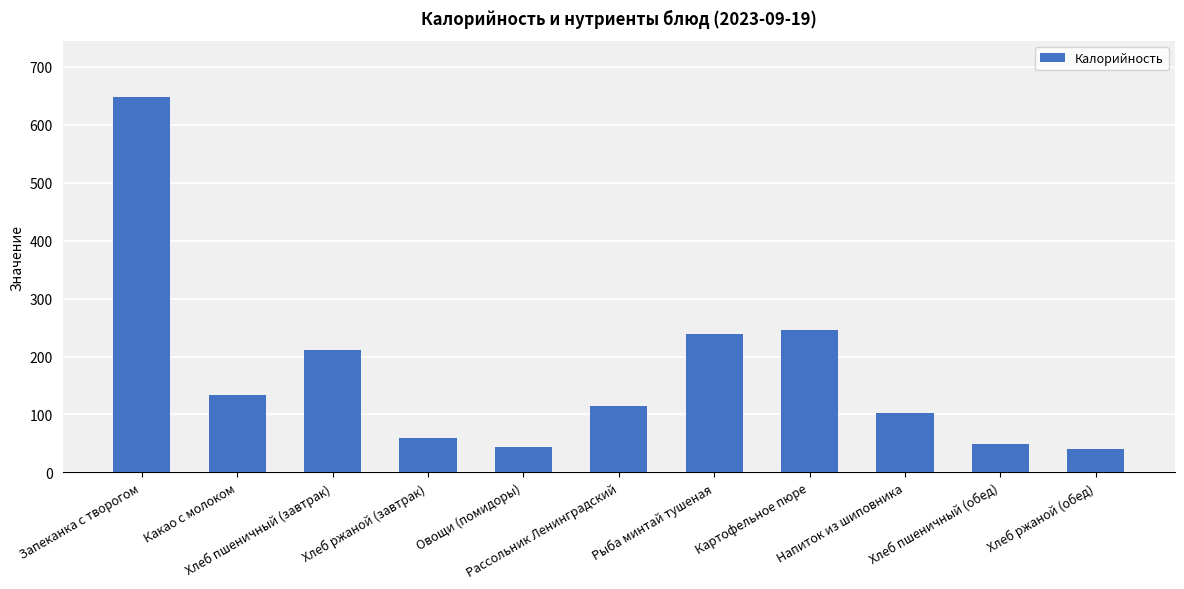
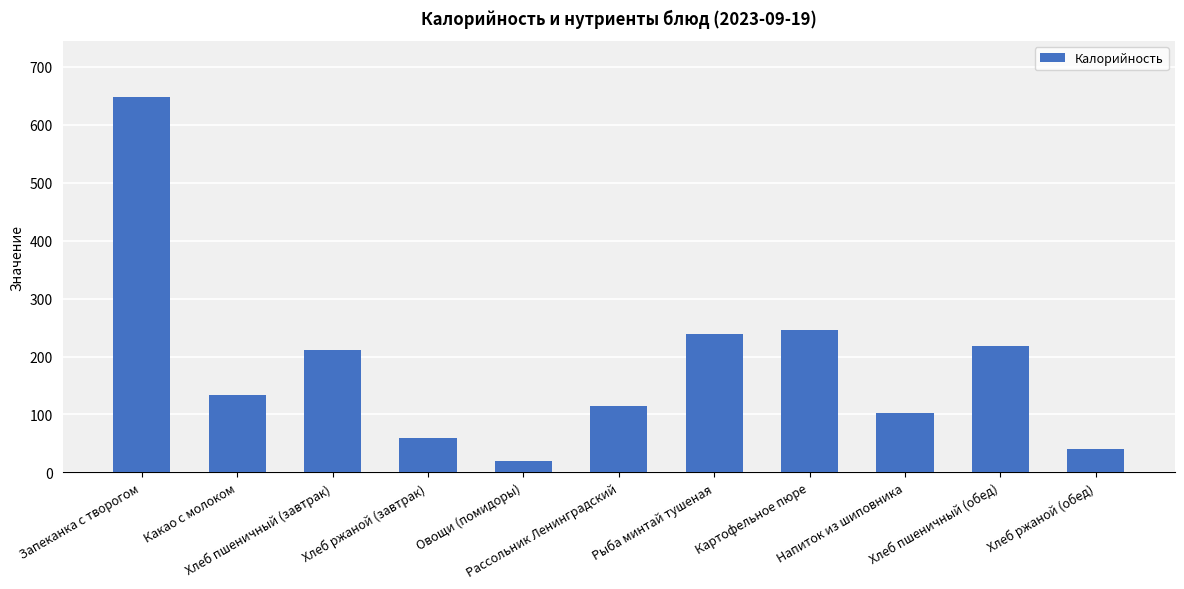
  {
    "Запеканка с творогом": 650,
    "Какао с молоком": 130,
    "Хлеб пшеничный (завтрак)": 210,
    "Хлеб ржаной (завтрак)": 60,
-   "Овощи (помидоры)": 40,
+   "Овощи (помидоры)": 20,
    "Рассольник Ленинградский": 110,
    "Рыба минтай тушеная": 240,
    "Картофельное пюре": 250,
    "Напиток из шиповника": 100,
-   "Хлеб пшеничный (обед)": 50,
+   "Хлеб пшеничный (обед)": 220,
    "Хлеб ржаной (обед)": 40
  }
